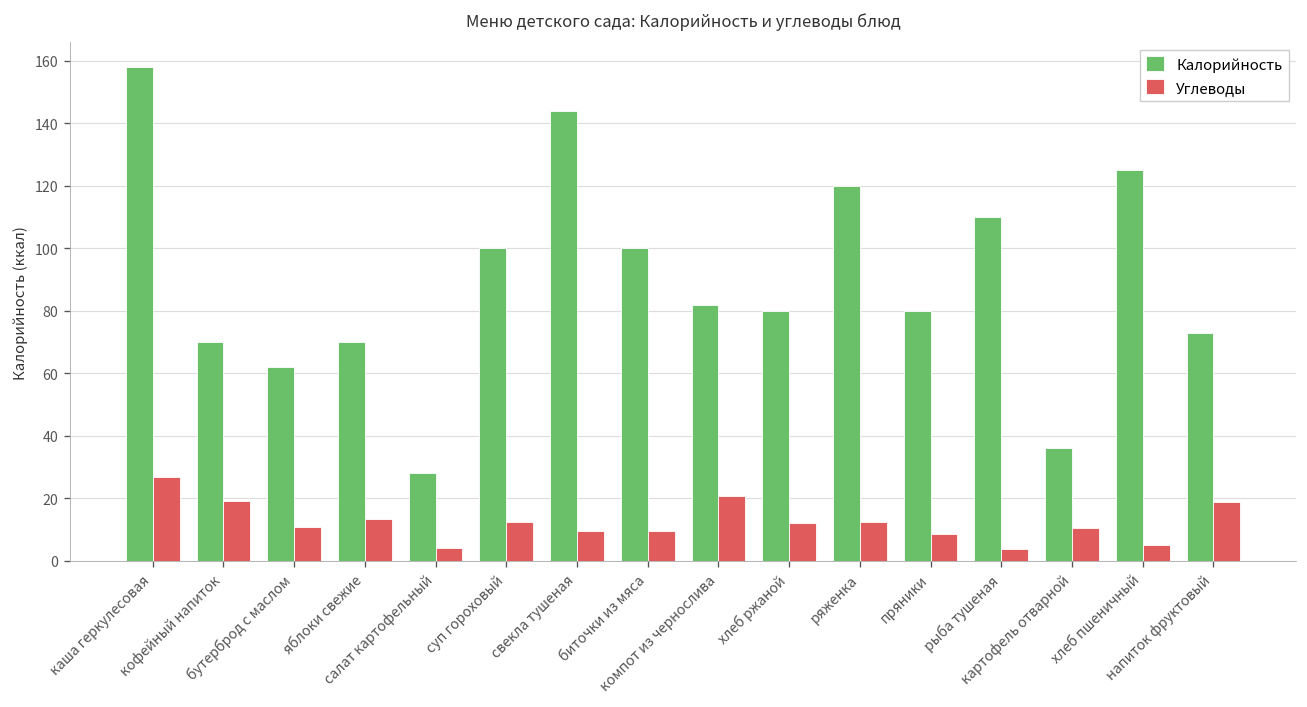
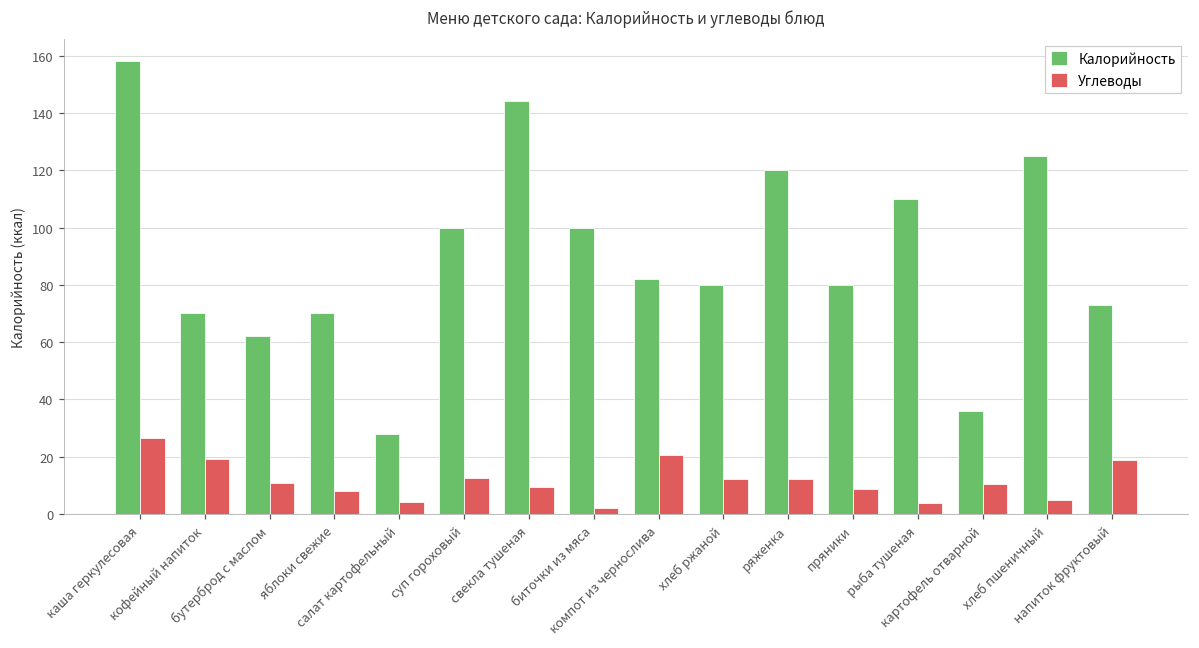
  {
    "Калорийность": {
      "каша геркулесовая": 158,
      "кофейный напиток": 70,
      "бутерброд с маслом": 62,
      "яблоки свежие": 70,
      "салат картофельный": 28,
      "суп гороховый": 100,
      "свекла тушеная": 144,
      "биточки из мяса": 100,
      "компот из чернослива": 82,
      "хлеб ржаной": 80,
      "ряженка": 120,
      "пряники": 80,
      "рыба тушеная": 110,
      "картофель отварной": 36,
      "хлеб пшеничный": 125,
      "напиток фруктовый": 73
    },
    "Углеводы": {
      "каша геркулесовая": 27,
      "кофейный напиток": 19,
      "бутерброд с маслом": 11,
-     "яблоки свежие": 14,
+     "яблоки свежие": 8,
      "салат картофельный": 4,
      "суп гороховый": 13,
      "свекла тушеная": 10,
-     "биточки из мяса": 10,
+     "биточки из мяса": 2,
      "компот из чернослива": 21,
      "хлеб ржаной": 12,
      "ряженка": 12,
      "пряники": 9,
      "рыба тушеная": 4,
      "картофель отварной": 11,
      "хлеб пшеничный": 5,
      "напиток фруктовый": 19
    }
  }
